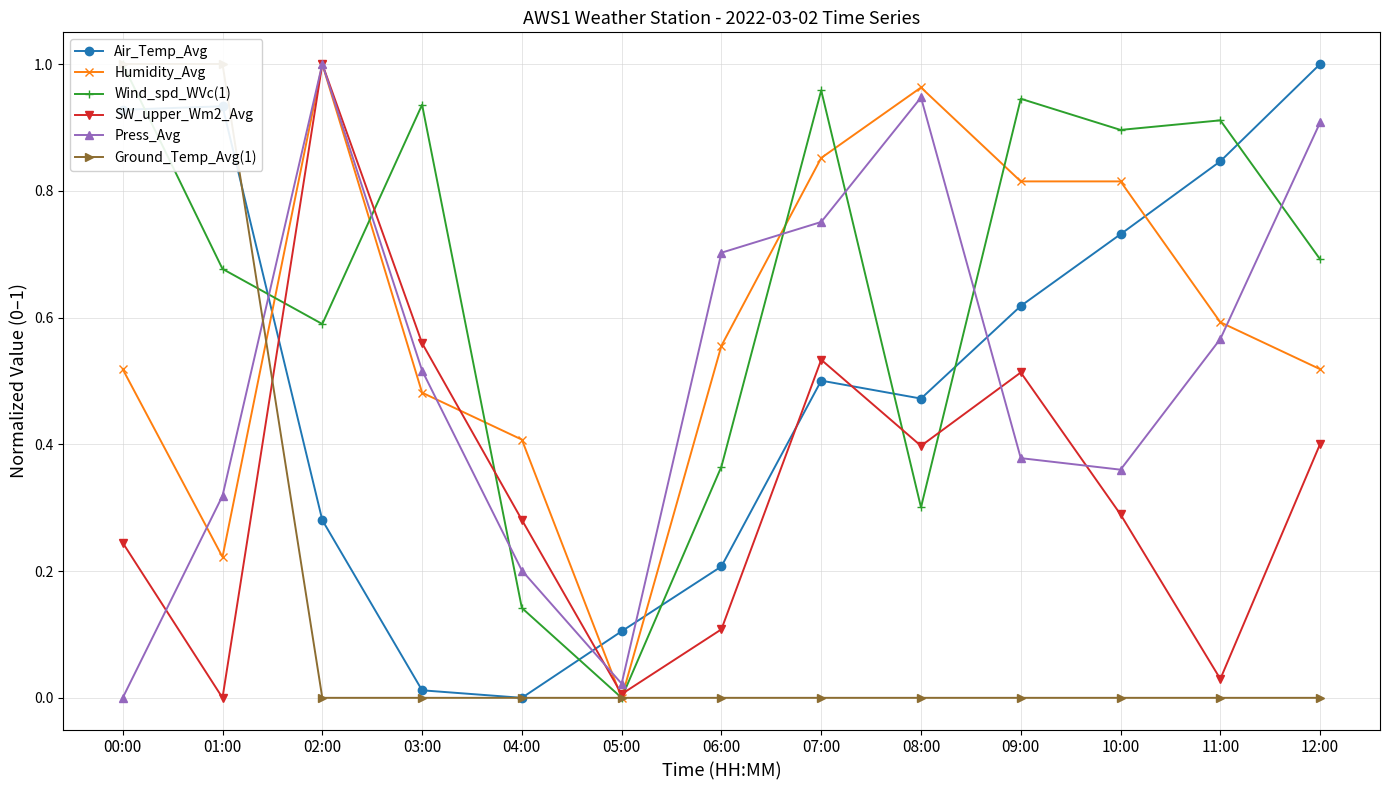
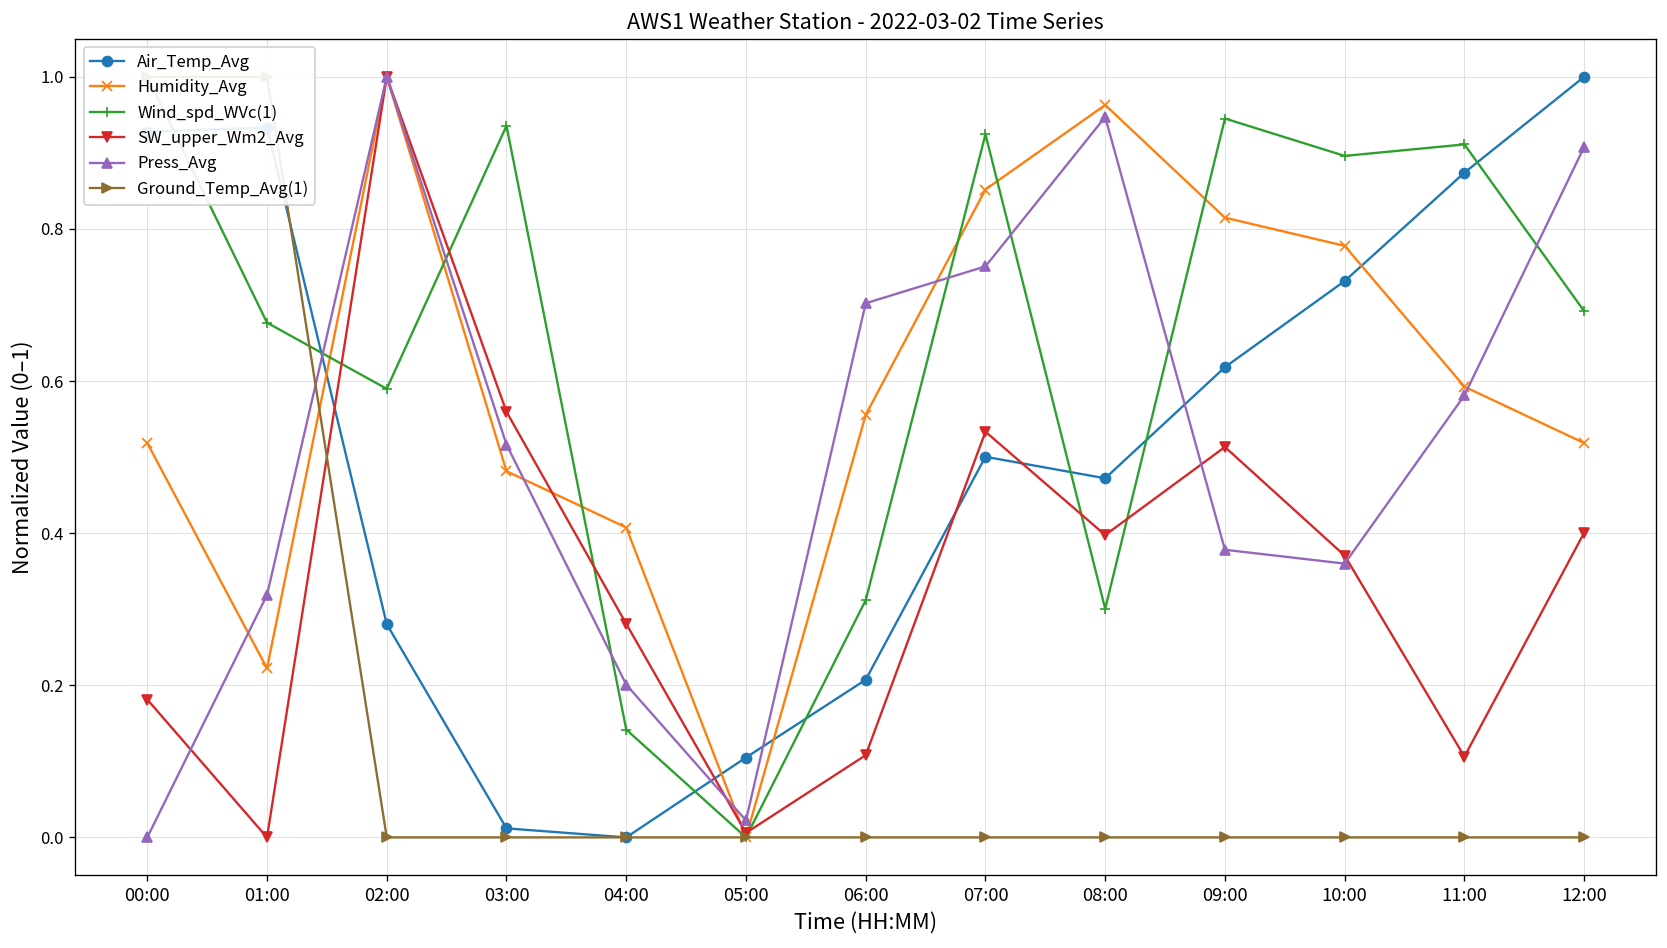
  {
    "Air_Temp_Avg": {
      "02:00": 0.28,
      "03:00": 0.01,
      "05:00": 0.11,
      "06:00": 0.21,
      "07:00": 0.50,
      "08:00": 0.47,
      "09:00": 0.62,
      "10:00": 0.73,
-     "11:00": 0.85,
+     "11:00": 0.87,
      "12:00": 1.00
    },
    "Humidity_Avg": {
      "00:00": 0.52,
      "01:00": 0.22,
      "03:00": 0.48,
      "04:00": 0.41,
      "06:00": 0.56,
      "07:00": 0.85,
      "08:00": 0.96,
      "09:00": 0.81,
-     "10:00": 0.81,
+     "10:00": 0.78,
      "11:00": 0.59,
      "12:00": 0.52
    },
    "Wind_spd_WVc(1)": {
      "01:00": 0.68,
      "02:00": 0.59,
      "03:00": 0.94,
      "04:00": 0.14,
-     "06:00": 0.36,
-     "07:00": 0.96,
+     "06:00": 0.31,
+     "07:00": 0.92,
      "08:00": 0.30,
      "09:00": 0.95,
      "10:00": 0.90,
      "11:00": 0.91,
      "12:00": 0.69
    },
    "SW_upper_Wm2_Avg": {
-     "00:00": 0.24,
+     "00:00": 0.18,
      "01:00": 0.00,
      "03:00": 0.56,
      "04:00": 0.28,
      "05:00": 0.01,
      "06:00": 0.11,
      "07:00": 0.53,
      "08:00": 0.40,
      "09:00": 0.51,
-     "10:00": 0.29,
-     "11:00": 0.03,
+     "10:00": 0.37,
+     "11:00": 0.11,
      "12:00": 0.40
    },
    "Press_Avg": {
      "00:00": 0.00,
      "01:00": 0.32,
      "03:00": 0.52,
      "04:00": 0.20,
      "05:00": 0.02,
      "06:00": 0.70,
      "07:00": 0.75,
      "08:00": 0.95,
      "09:00": 0.38,
      "10:00": 0.36,
-     "11:00": 0.57,
+     "11:00": 0.58,
      "12:00": 0.91
    },
    "Ground_Temp_Avg(1)": {
      "02:00": 0.00,
      "03:00": 0.00,
      "06:00": 0.00,
      "07:00": 0.00,
      "08:00": 0.00,
      "09:00": 0.00,
      "10:00": 0.00,
      "11:00": 0.00,
      "12:00": 0.00
    }
  }
